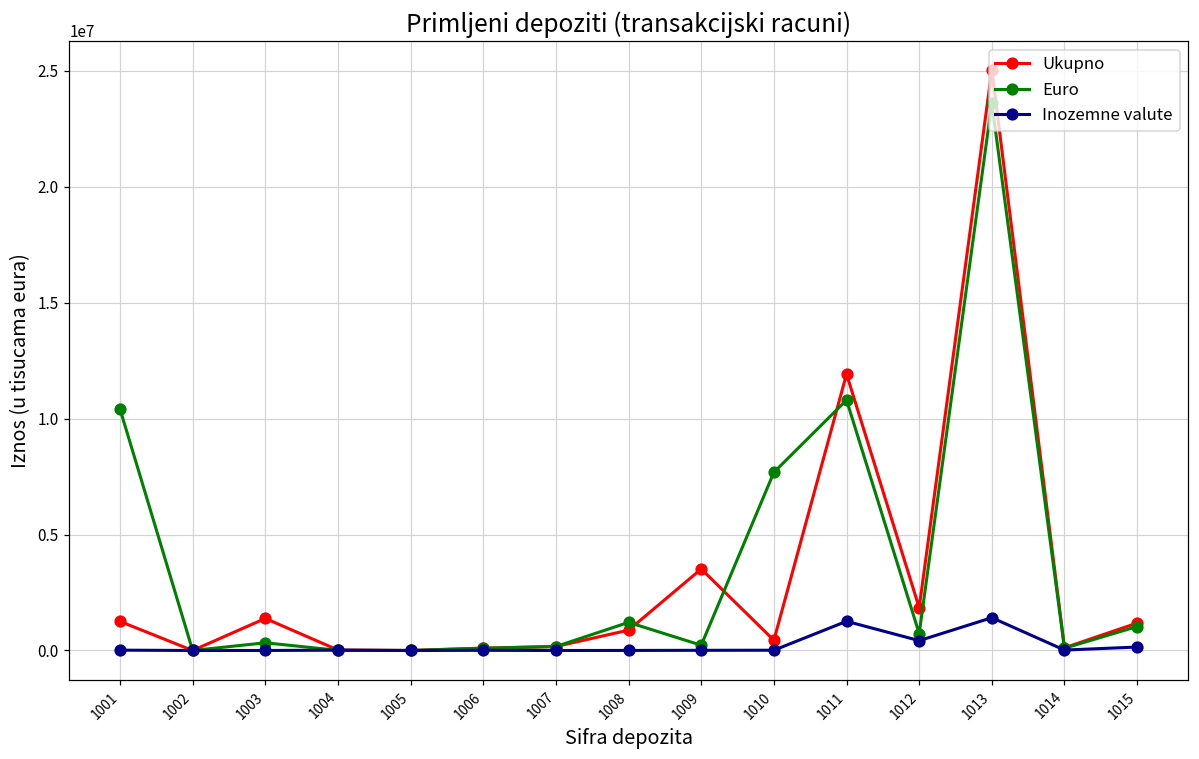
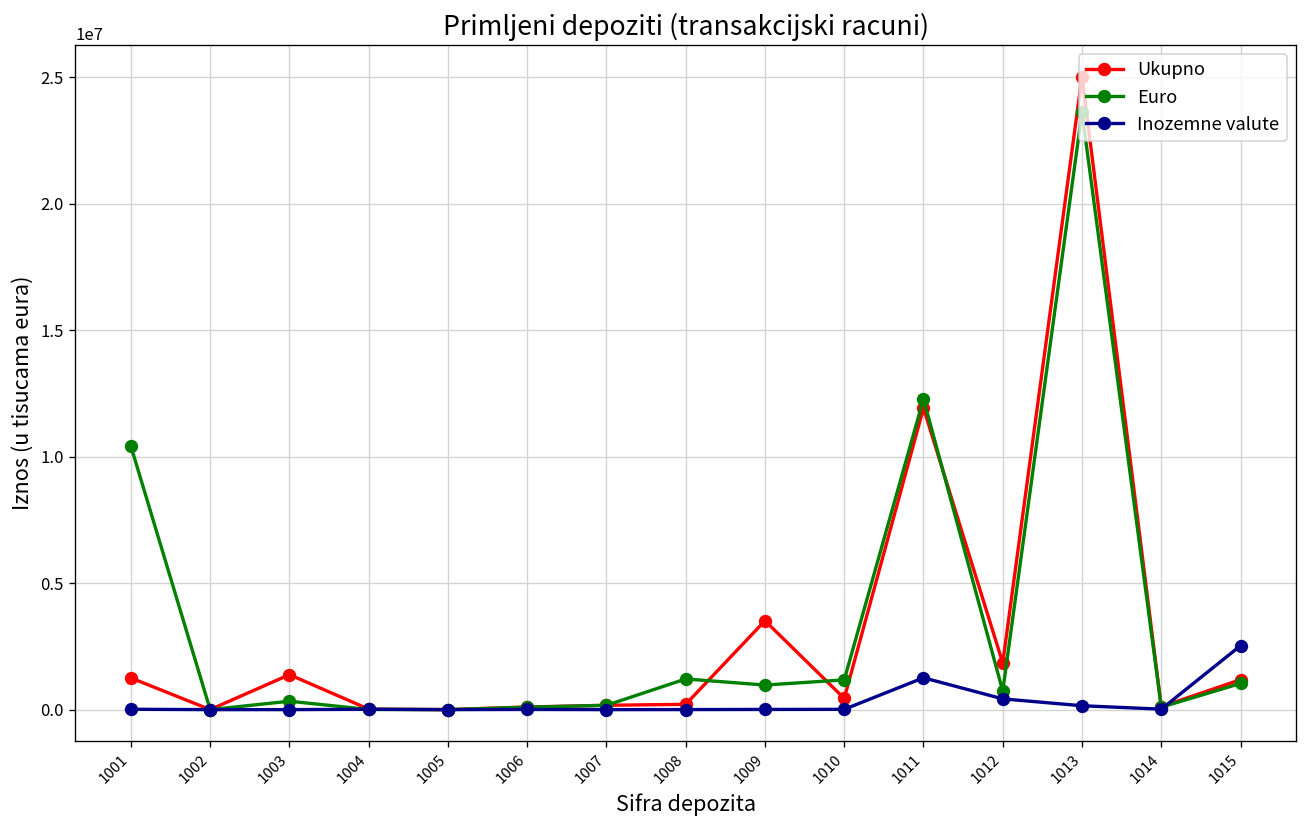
  {
    "Ukupno": {
      "1001": 1300000,
      "1003": 1400000,
-     "1008": 900000,
+     "1008": 200000,
      "1009": 3500000,
      "1010": 400000,
      "1011": 11900000,
      "1012": 1800000,
      "1015": 1200000
    },
    "Euro": {
      "1001": 10400000,
      "1003": 300000,
      "1008": 1200000,
-     "1009": 200000,
-     "1010": 7700000,
-     "1011": 10800000,
+     "1009": 1000000,
+     "1010": 1200000,
+     "1011": 12300000,
      "1012": 700000,
      "1015": 1000000
    },
    "Inozemne valute": {
      "1001": 0,
      "1003": 0,
      "1007": 0,
      "1008": 0,
      "1009": 0,
      "1010": 0,
      "1011": 1300000,
      "1012": 400000,
-     "1013": 1400000,
-     "1015": 100000
+     "1013": 200000,
+     "1015": 2500000
    }
  }
